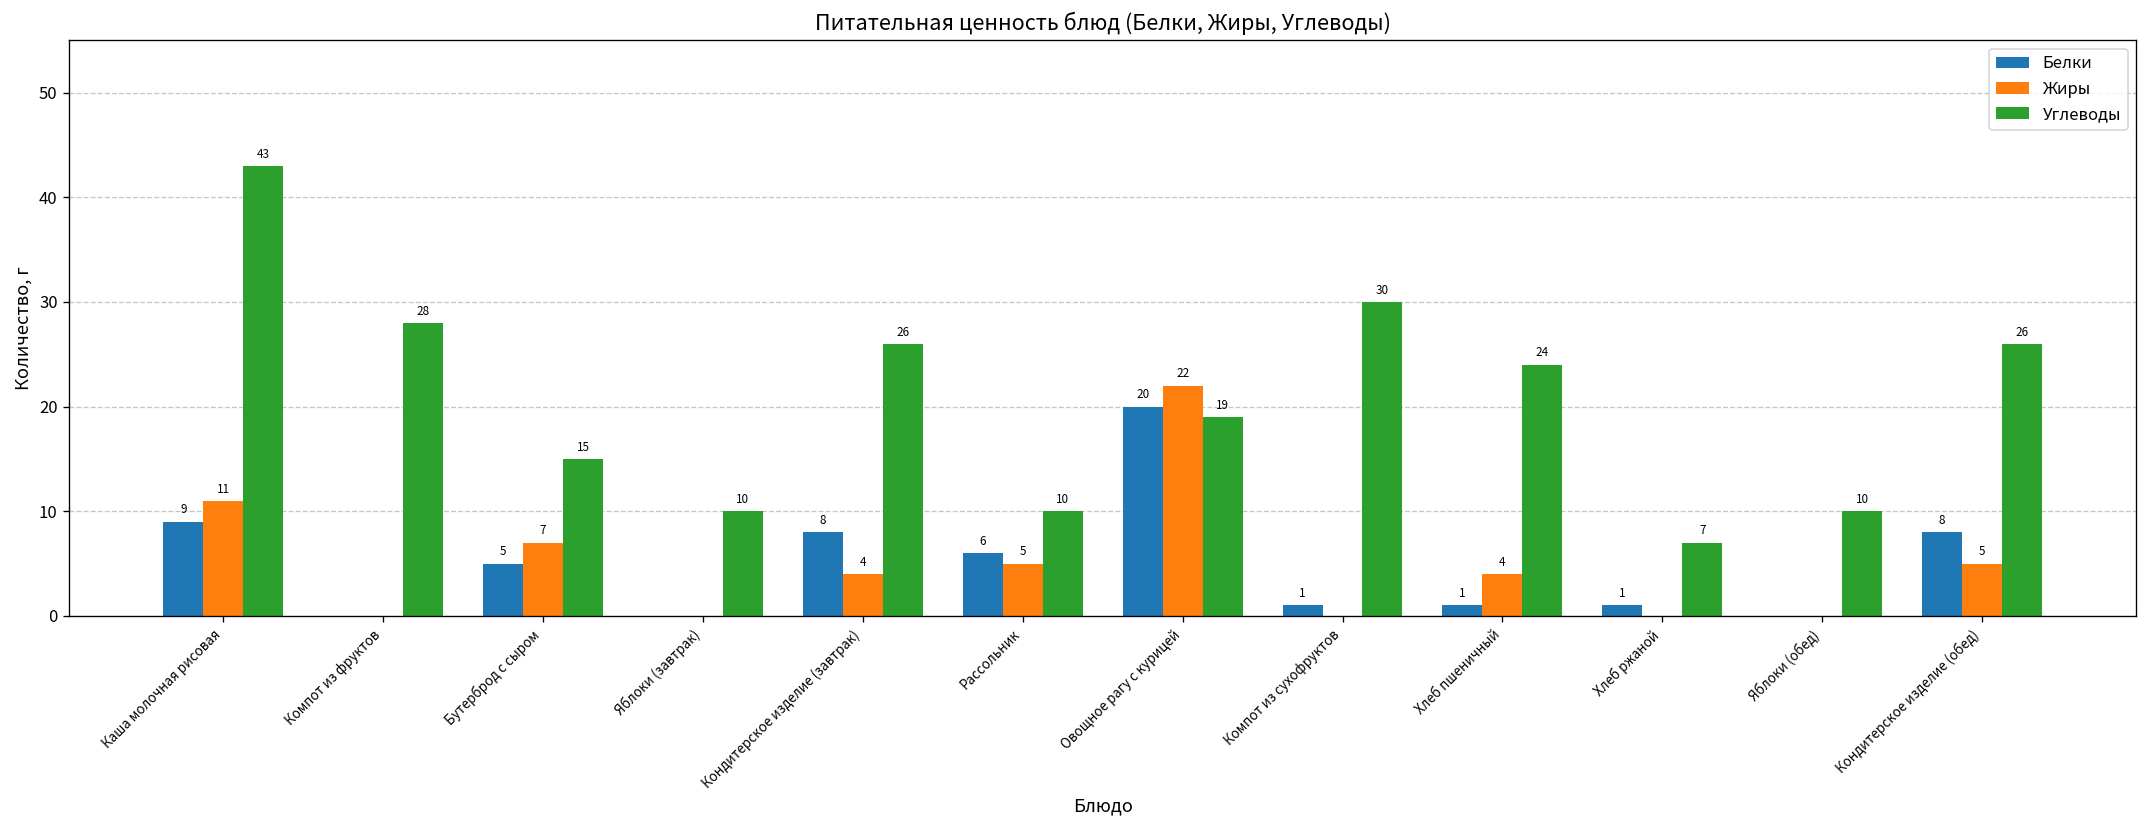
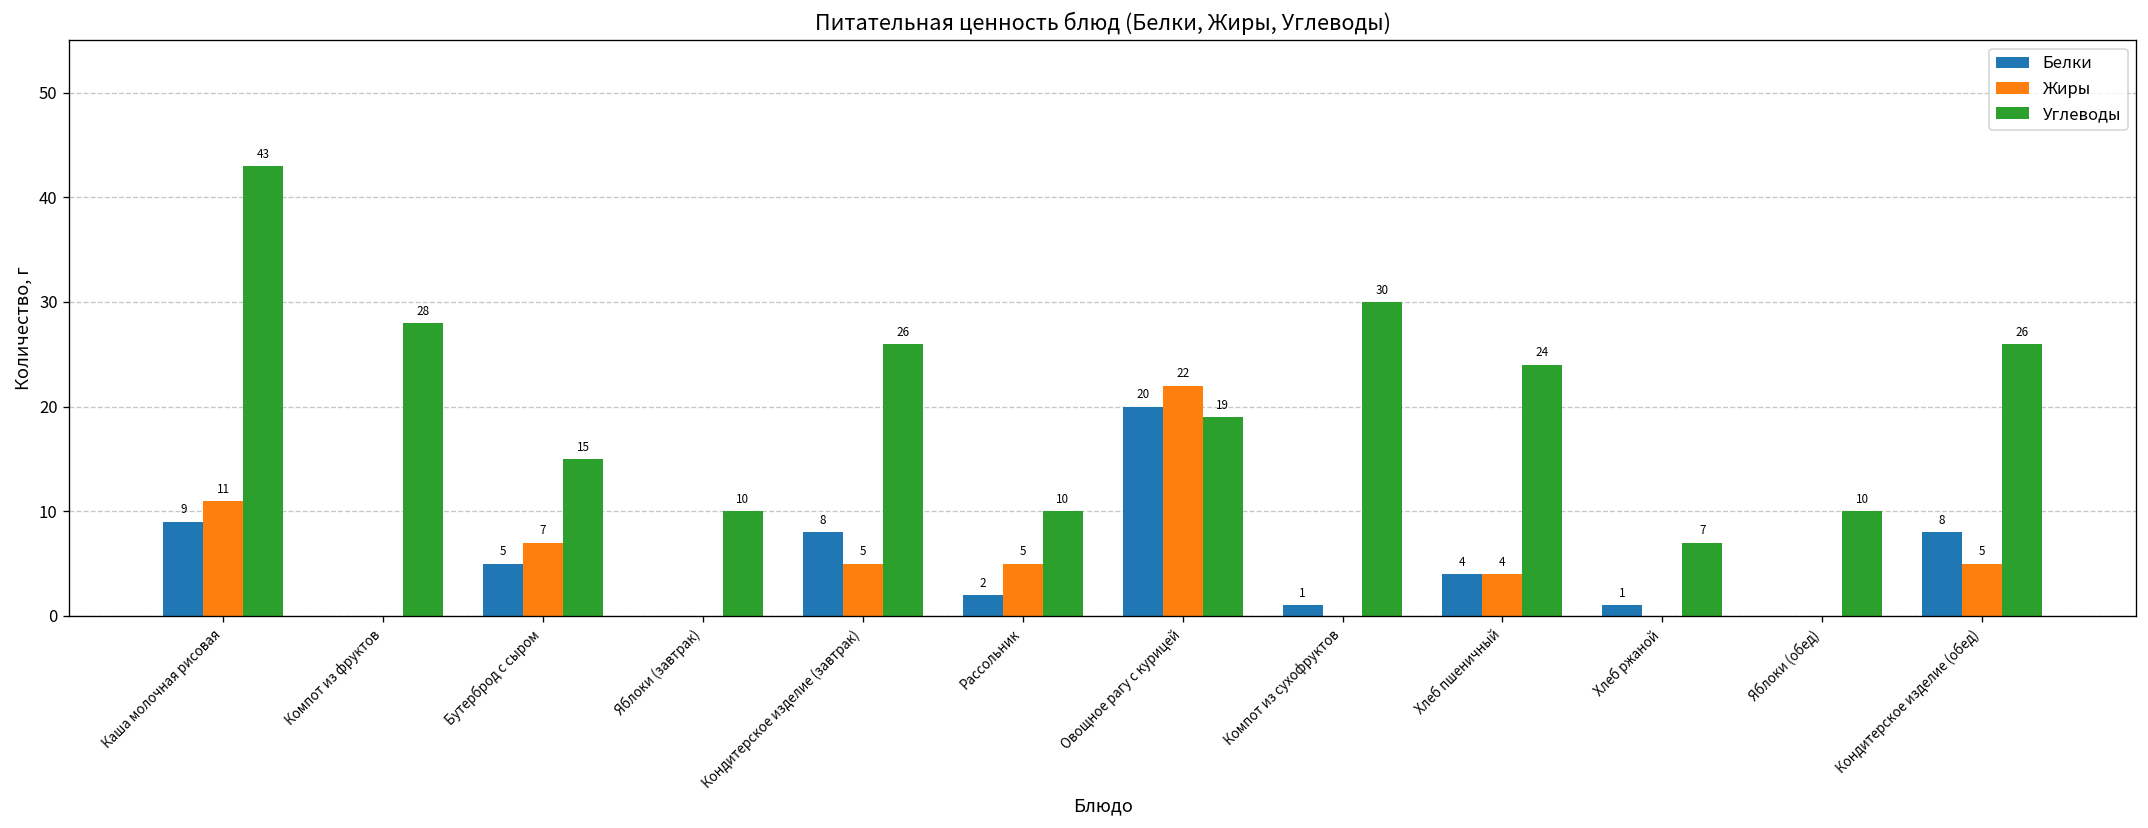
  {
    "Белки": {
      "Каша молочная рисовая": 9,
      "Бутерброд с сыром": 5,
      "Кондитерское изделие (завтрак)": 8,
-     "Рассольник": 6,
+     "Рассольник": 2,
      "Овощное рагу с курицей": 20,
      "Компот из сухофруктов": 1,
-     "Хлеб пшеничный": 1,
+     "Хлеб пшеничный": 4,
      "Хлеб ржаной": 1,
      "Кондитерское изделие (обед)": 8
    },
    "Жиры": {
      "Каша молочная рисовая": 11,
      "Бутерброд с сыром": 7,
-     "Кондитерское изделие (завтрак)": 4,
+     "Кондитерское изделие (завтрак)": 5,
      "Рассольник": 5,
      "Овощное рагу с курицей": 22,
      "Хлеб пшеничный": 4,
      "Кондитерское изделие (обед)": 5
    },
    "Углеводы": {
      "Каша молочная рисовая": 43,
      "Компот из фруктов": 28,
      "Бутерброд с сыром": 15,
      "Яблоки (завтрак)": 10,
      "Кондитерское изделие (завтрак)": 26,
      "Рассольник": 10,
      "Овощное рагу с курицей": 19,
      "Компот из сухофруктов": 30,
      "Хлеб пшеничный": 24,
      "Хлеб ржаной": 7,
      "Яблоки (обед)": 10,
      "Кондитерское изделие (обед)": 26
    }
  }
